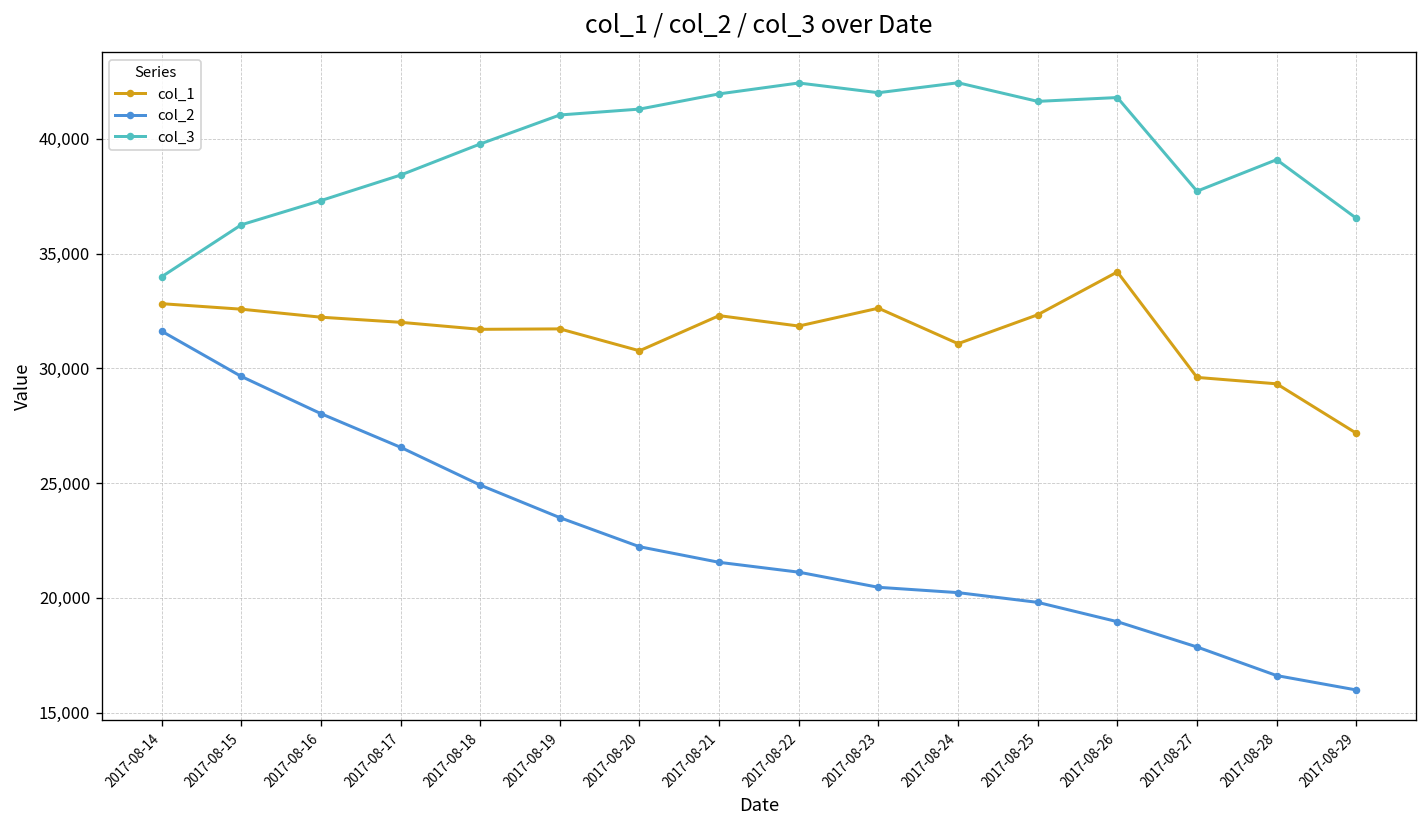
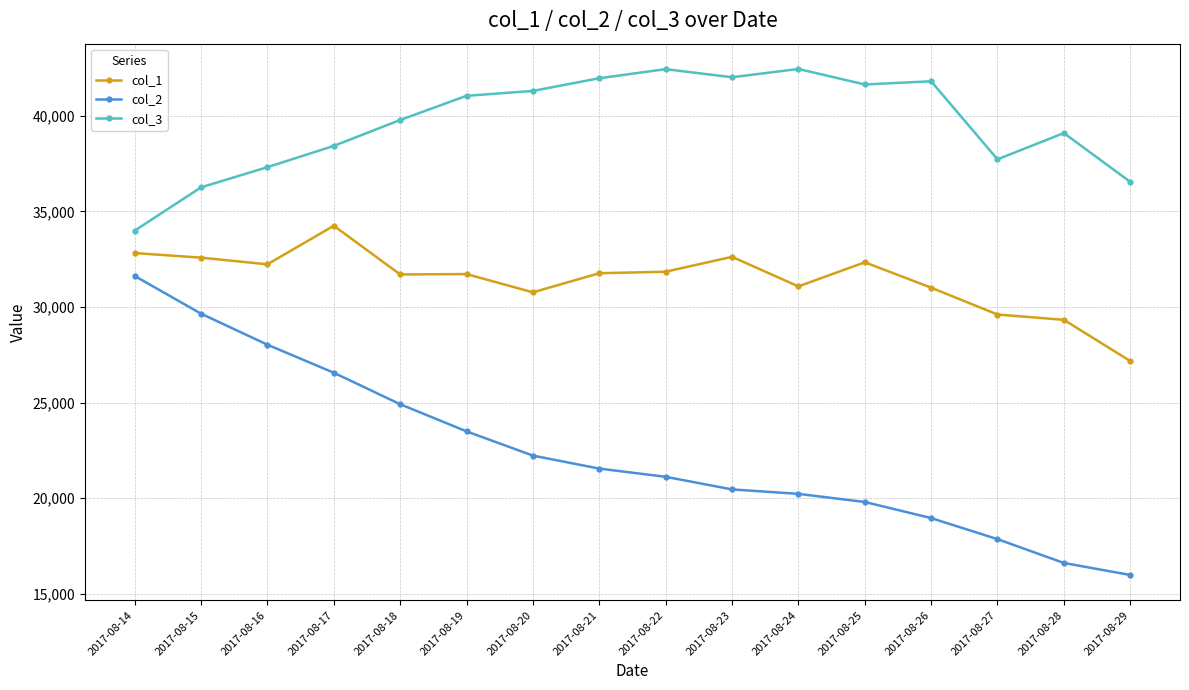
  {
    "col_1": {
      "2017-08-14": "32,800",
      "2017-08-15": "32,600",
      "2017-08-16": "32,200",
-     "2017-08-17": "32,000",
+     "2017-08-17": "34,200",
      "2017-08-18": "31,700",
      "2017-08-19": "31,700",
      "2017-08-20": "30,800",
-     "2017-08-21": "32,300",
+     "2017-08-21": "31,800",
      "2017-08-22": "31,800",
      "2017-08-23": "32,600",
      "2017-08-24": "31,100",
      "2017-08-25": "32,300",
-     "2017-08-26": "34,200",
+     "2017-08-26": "31,000",
      "2017-08-27": "29,600",
      "2017-08-28": "29,300",
      "2017-08-29": "27,200"
    }
  }
